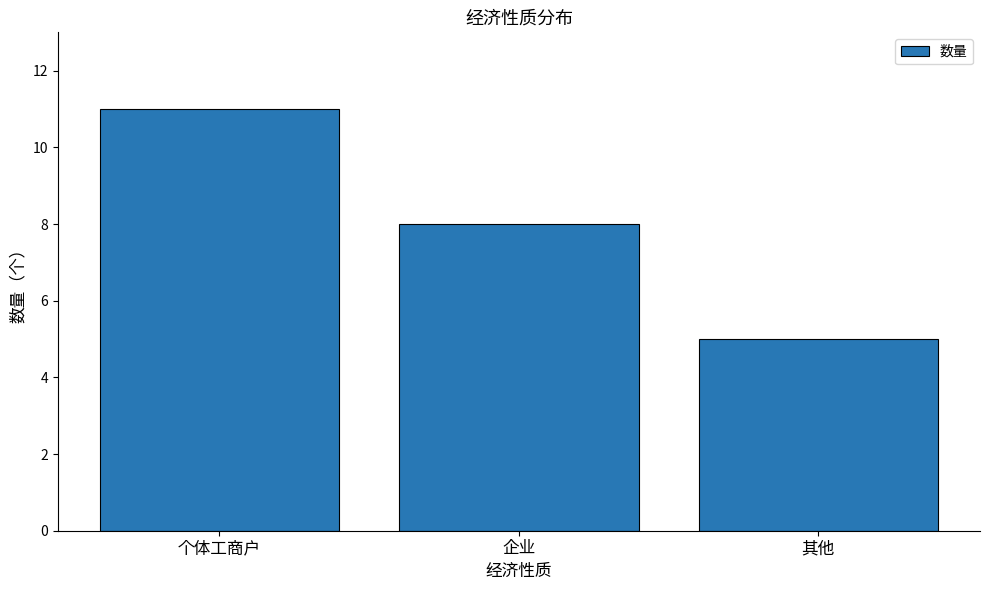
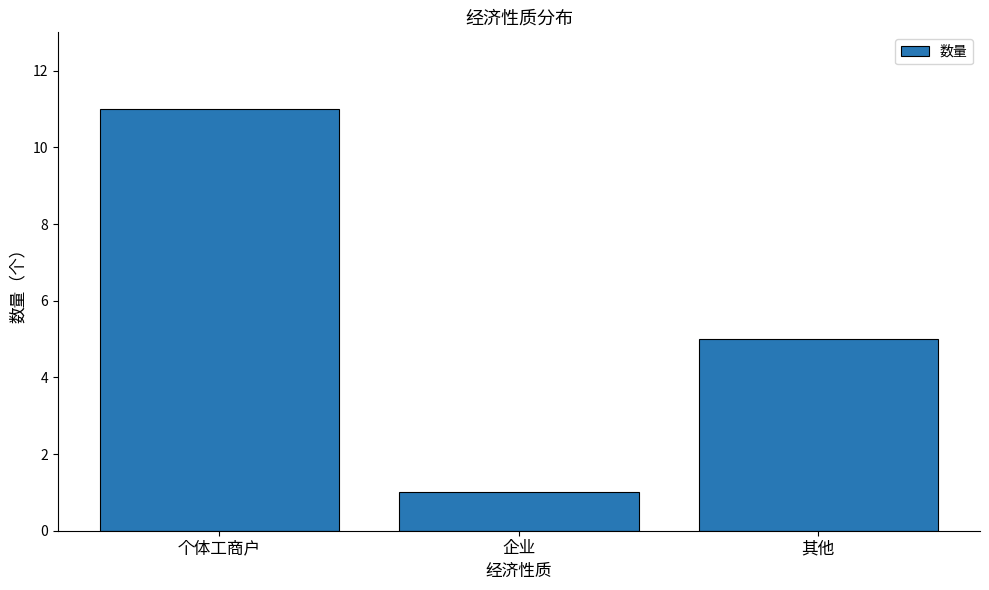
  {
    "个体工商户": 11,
-   "企业": 8,
+   "企业": 1,
    "其他": 5
  }
